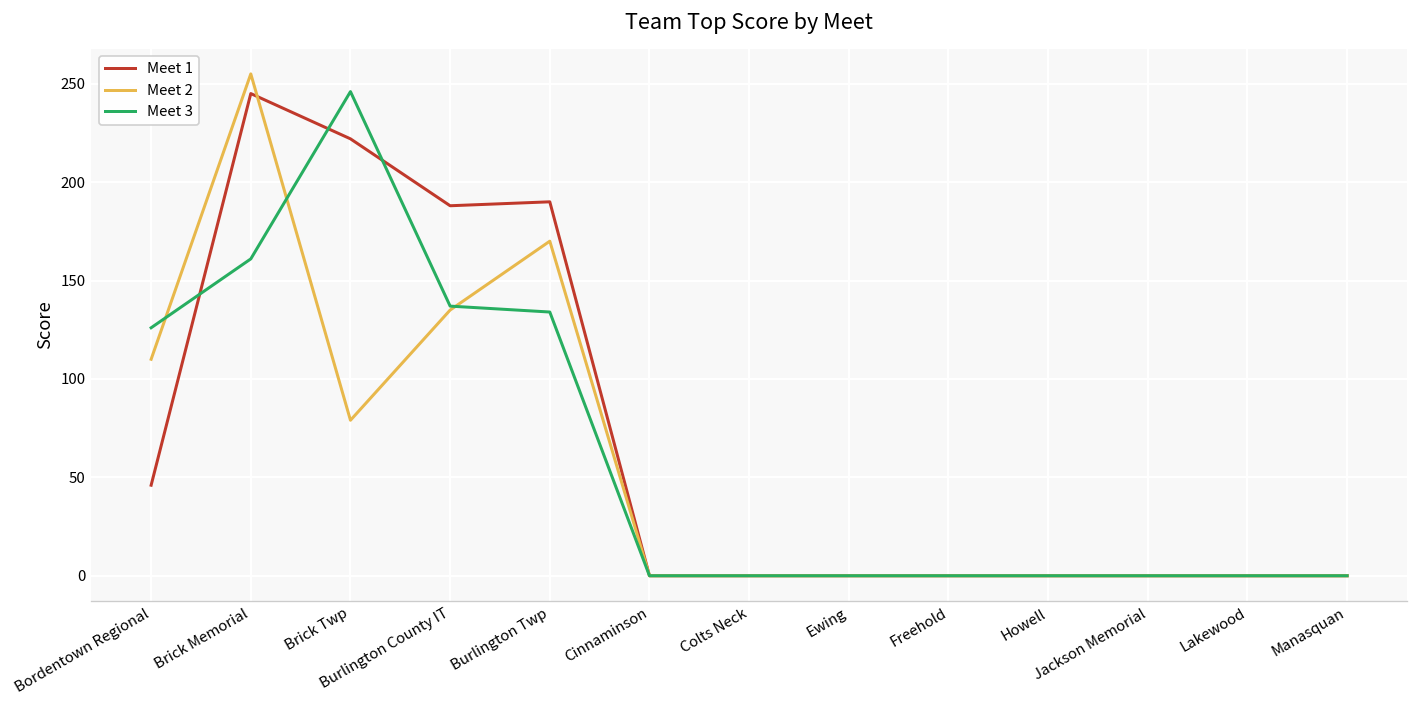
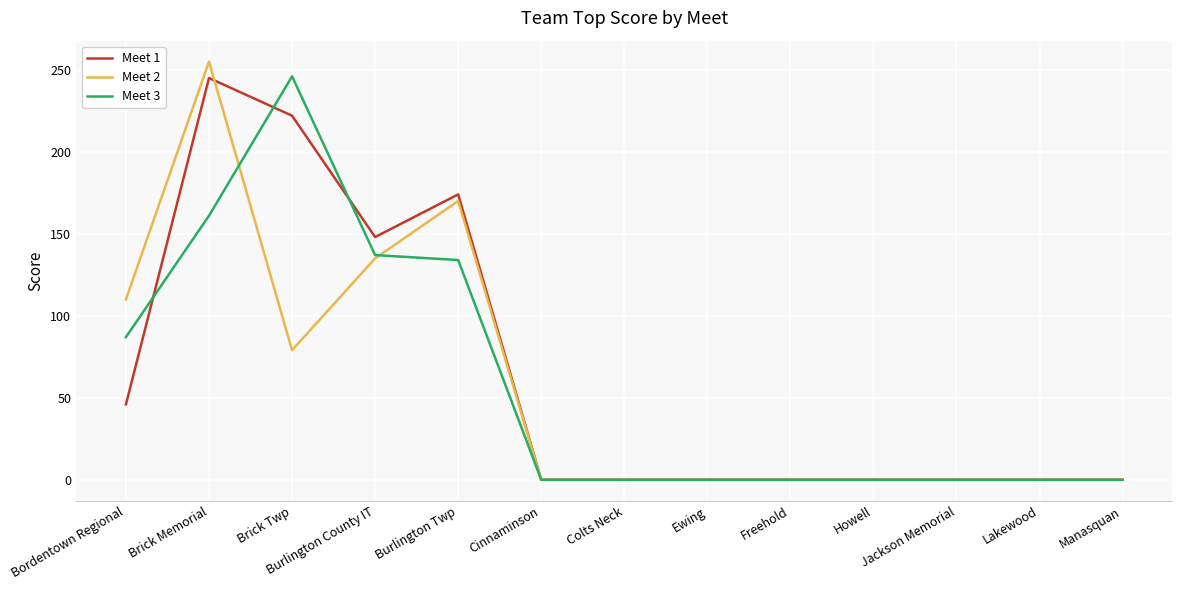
  {
    "Meet 1": {
      "Bordentown Regional": 46,
      "Brick Memorial": 245,
      "Brick Twp": 222,
-     "Burlington County IT": 188,
-     "Burlington Twp": 190
+     "Burlington County IT": 148,
+     "Burlington Twp": 174
    },
    "Meet 2": {
      "Bordentown Regional": 110,
      "Brick Memorial": 255,
      "Brick Twp": 79,
      "Burlington County IT": 135,
      "Burlington Twp": 170
    },
    "Meet 3": {
-     "Bordentown Regional": 126,
+     "Bordentown Regional": 87,
      "Brick Memorial": 161,
      "Brick Twp": 246,
      "Burlington County IT": 137,
      "Burlington Twp": 134
    }
  }
